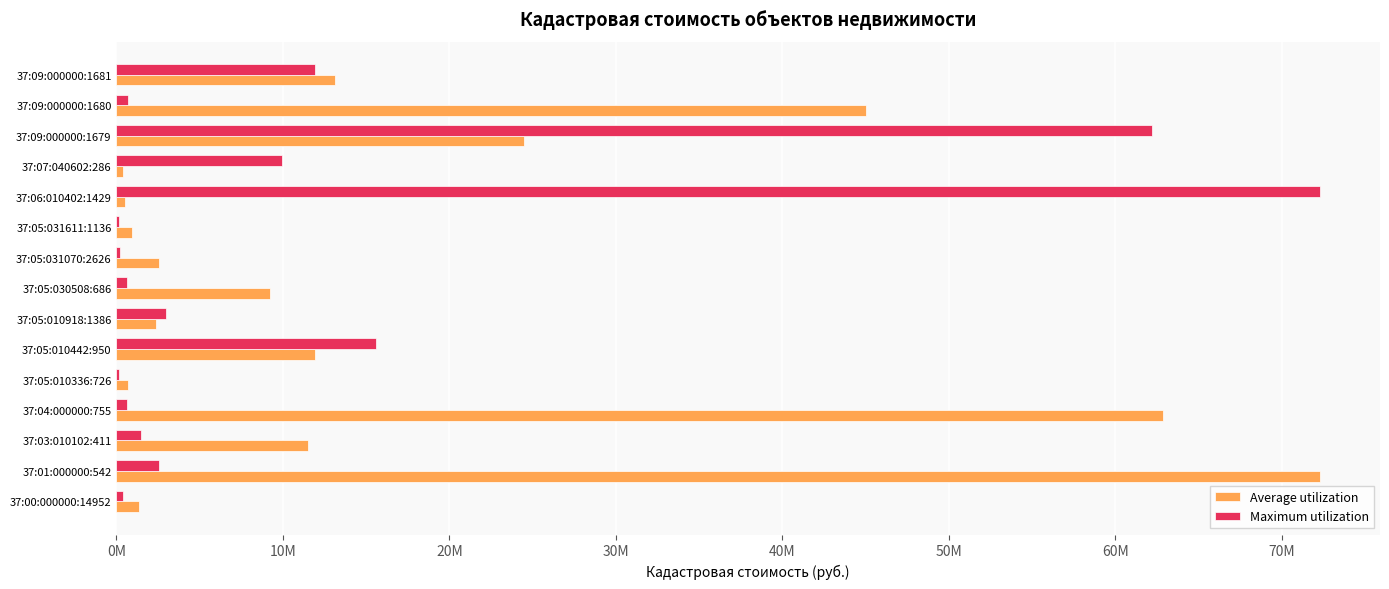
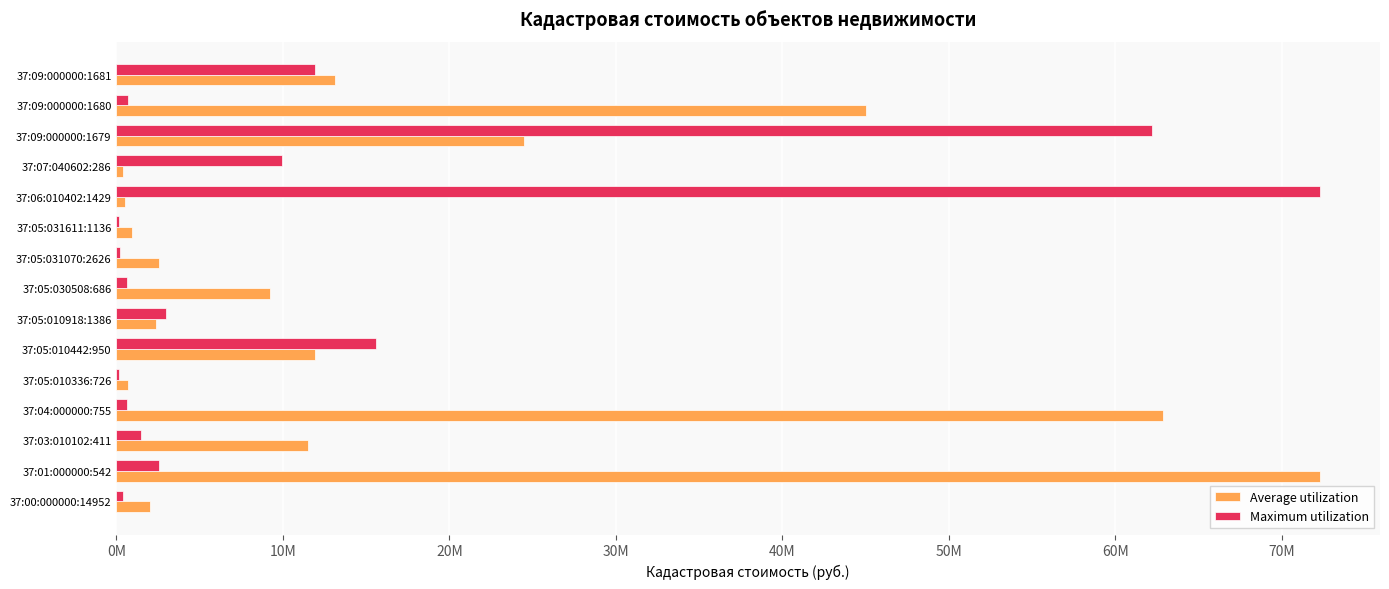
  {
    "Average utilization": {
      "37:09:000000:1681": 13100000,
      "37:09:000000:1680": 45000000,
      "37:09:000000:1679": 24500000,
      "37:07:040602:286": 400000,
      "37:06:010402:1429": 500000,
      "37:05:031611:1136": 900000,
      "37:05:031070:2626": 2500000,
      "37:05:030508:686": 9200000,
      "37:05:010918:1386": 2400000,
      "37:05:010442:950": 12000000,
      "37:05:010336:726": 700000,
      "37:04:000000:755": 62800000,
      "37:03:010102:411": 11500000,
      "37:01:000000:542": 72300000,
-     "37:00:000000:14952": 1400000
+     "37:00:000000:14952": 2000000
    },
    "Maximum utilization": {
      "37:09:000000:1681": 12000000,
      "37:09:000000:1680": 700000,
      "37:09:000000:1679": 62200000,
      "37:07:040602:286": 9900000,
      "37:06:010402:1429": 72300000,
      "37:05:031070:2626": 200000,
      "37:05:030508:686": 600000,
      "37:05:010918:1386": 3000000,
      "37:05:010442:950": 15600000,
      "37:04:000000:755": 700000,
      "37:03:010102:411": 1400000,
      "37:01:000000:542": 2600000,
      "37:00:000000:14952": 400000
    }
  }
